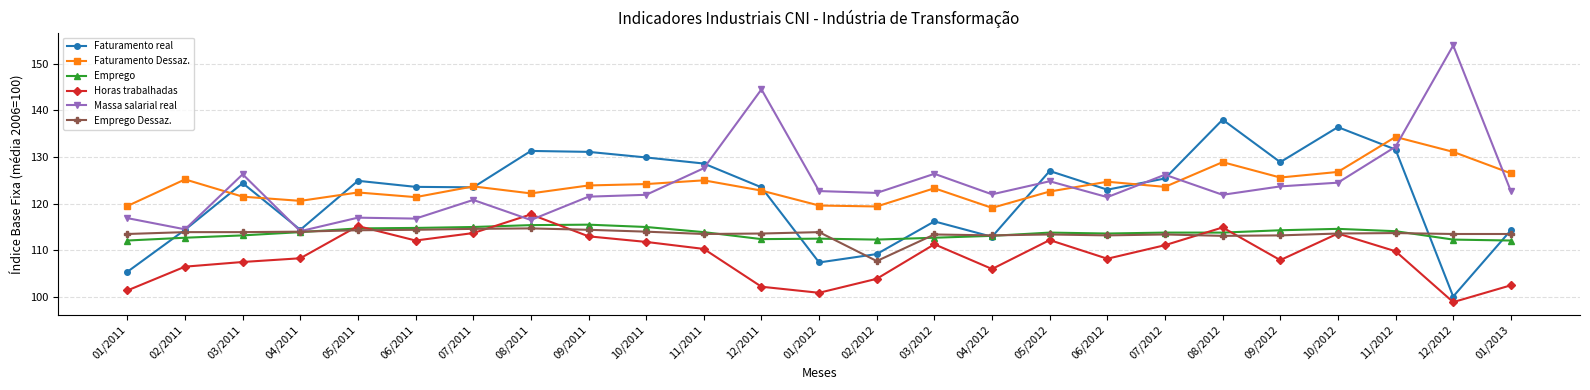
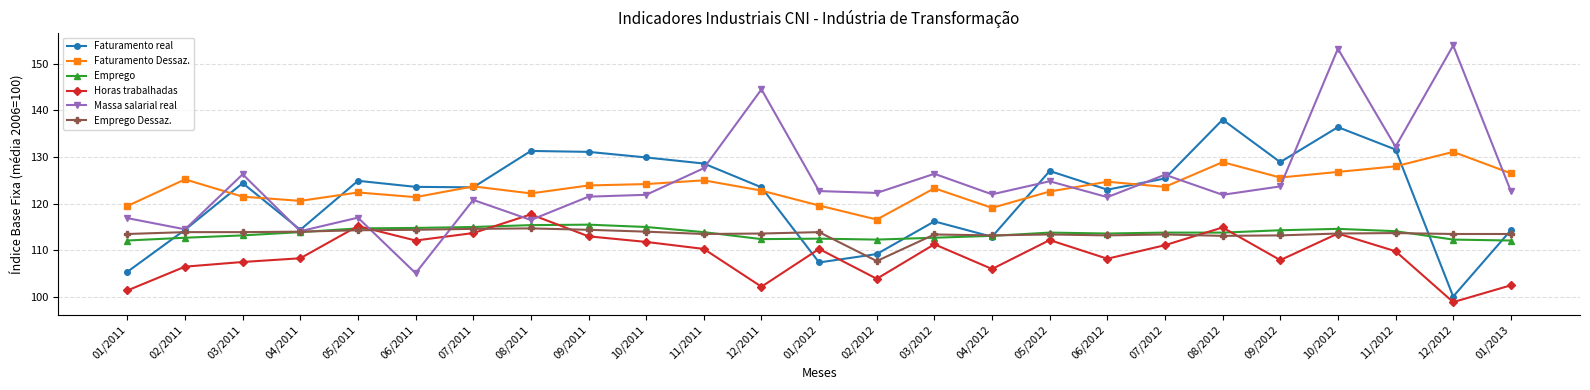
  {
    "Faturamento real": {
      "01/2011": 105,
      "03/2011": 124,
      "05/2011": 125,
      "06/2011": 124,
      "08/2011": 131,
      "09/2011": 131,
      "10/2011": 130,
      "11/2011": 129,
      "12/2011": 124,
      "01/2012": 107,
      "02/2012": 109,
      "03/2012": 116,
      "05/2012": 127,
      "06/2012": 123,
      "07/2012": 125,
      "08/2012": 138,
      "09/2012": 129,
      "10/2012": 136,
      "11/2012": 132,
      "12/2012": 100,
      "01/2013": 114
    },
    "Faturamento Dessaz.": {
      "01/2011": 120,
      "02/2011": 125,
      "03/2011": 122,
      "04/2011": 121,
      "05/2011": 122,
      "06/2011": 121,
      "08/2011": 122,
      "09/2011": 124,
      "10/2011": 124,
      "11/2011": 125,
      "12/2011": 123,
      "01/2012": 120,
-     "02/2012": 119,
+     "02/2012": 117,
      "03/2012": 123,
      "04/2012": 119,
      "05/2012": 123,
      "06/2012": 125,
      "07/2012": 124,
      "08/2012": 129,
      "09/2012": 126,
      "10/2012": 127,
-     "11/2012": 134,
+     "11/2012": 128,
      "12/2012": 131,
      "01/2013": 127
    },
    "Emprego": {
      "01/2011": 112,
      "02/2011": 113,
      "03/2011": 113,
      "08/2011": 115,
      "09/2011": 116,
      "10/2011": 115,
      "12/2011": 112,
      "01/2012": 113,
      "02/2012": 112,
      "03/2012": 113,
      "08/2012": 114,
      "09/2012": 114,
      "10/2012": 115,
      "12/2012": 112,
      "01/2013": 112
    },
    "Horas trabalhadas": {
      "01/2011": 101,
      "02/2011": 107,
      "03/2011": 108,
      "04/2011": 108,
      "06/2011": 112,
      "07/2011": 114,
      "08/2011": 118,
      "09/2011": 113,
      "10/2011": 112,
      "11/2011": 110,
      "12/2011": 102,
-     "01/2012": 101,
+     "01/2012": 110,
      "02/2012": 104,
      "03/2012": 111,
      "04/2012": 106,
      "05/2012": 112,
      "06/2012": 108,
      "07/2012": 111,
      "08/2012": 115,
      "09/2012": 108,
      "11/2012": 110,
      "12/2012": 99,
      "01/2013": 103
    },
    "Massa salarial real": {
      "01/2011": 117,
      "03/2011": 126,
      "05/2011": 117,
-     "06/2011": 117,
+     "06/2011": 105,
      "07/2011": 121,
      "08/2011": 117,
      "09/2011": 122,
      "10/2011": 122,
      "11/2011": 128,
      "12/2011": 145,
      "01/2012": 123,
      "02/2012": 122,
      "03/2012": 126,
      "04/2012": 122,
      "05/2012": 125,
      "06/2012": 121,
      "07/2012": 126,
      "08/2012": 122,
      "09/2012": 124,
-     "10/2012": 125,
+     "10/2012": 153,
      "11/2012": 132,
      "12/2012": 154,
      "01/2013": 123
    },
    "Emprego Dessaz.": {
      "01/2011": 114,
      "03/2011": 114,
      "08/2011": 115,
      "09/2011": 114,
      "10/2011": 114,
      "12/2011": 114,
      "01/2012": 114,
      "02/2012": 108,
      "03/2012": 113,
      "08/2012": 113,
      "09/2012": 113,
      "12/2012": 114,
      "01/2013": 114
    }
  }
